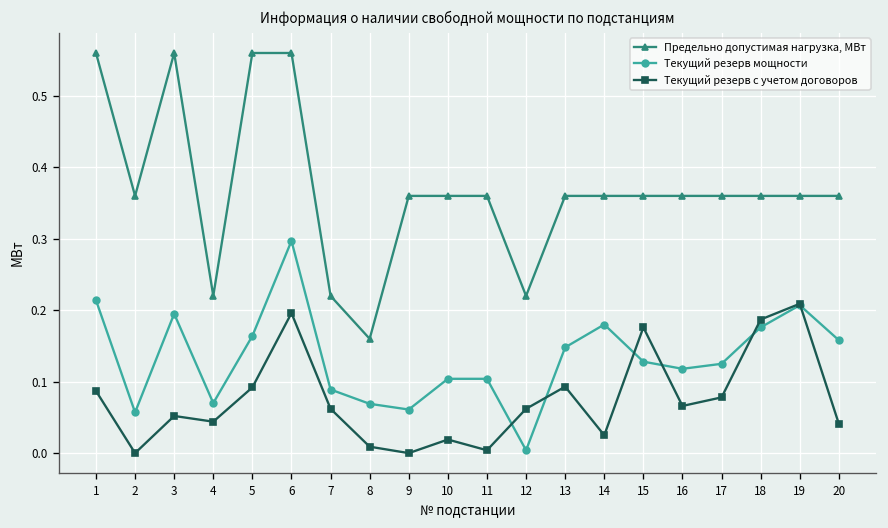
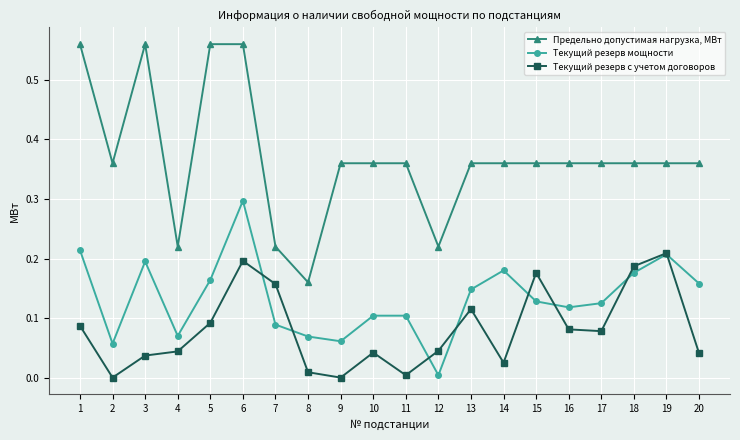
  {
    "Текущий резерв с учетом договоров": {
      "1": 0.09,
      "2": 0.00,
-     "3": 0.05,
+     "3": 0.04,
      "4": 0.04,
      "5": 0.09,
      "6": 0.20,
-     "7": 0.06,
+     "7": 0.16,
      "8": 0.01,
      "9": 0.00,
-     "10": 0.02,
+     "10": 0.04,
      "11": 0.00,
-     "12": 0.06,
-     "13": 0.09,
+     "12": 0.05,
+     "13": 0.12,
      "14": 0.03,
      "15": 0.18,
-     "16": 0.07,
+     "16": 0.08,
      "17": 0.08,
      "18": 0.19,
      "20": 0.04
    }
  }
